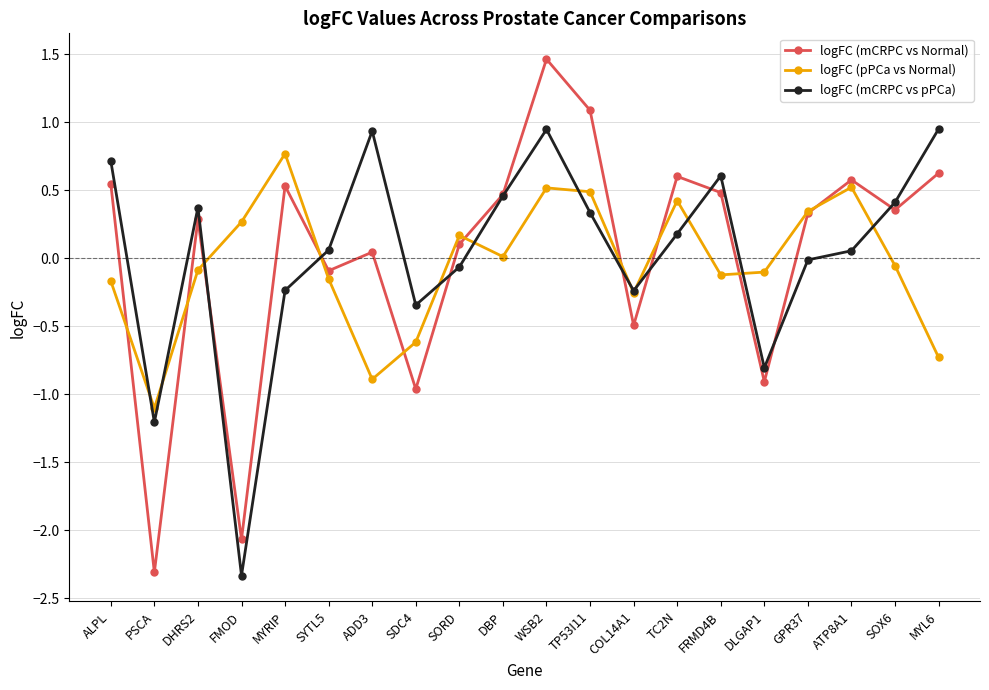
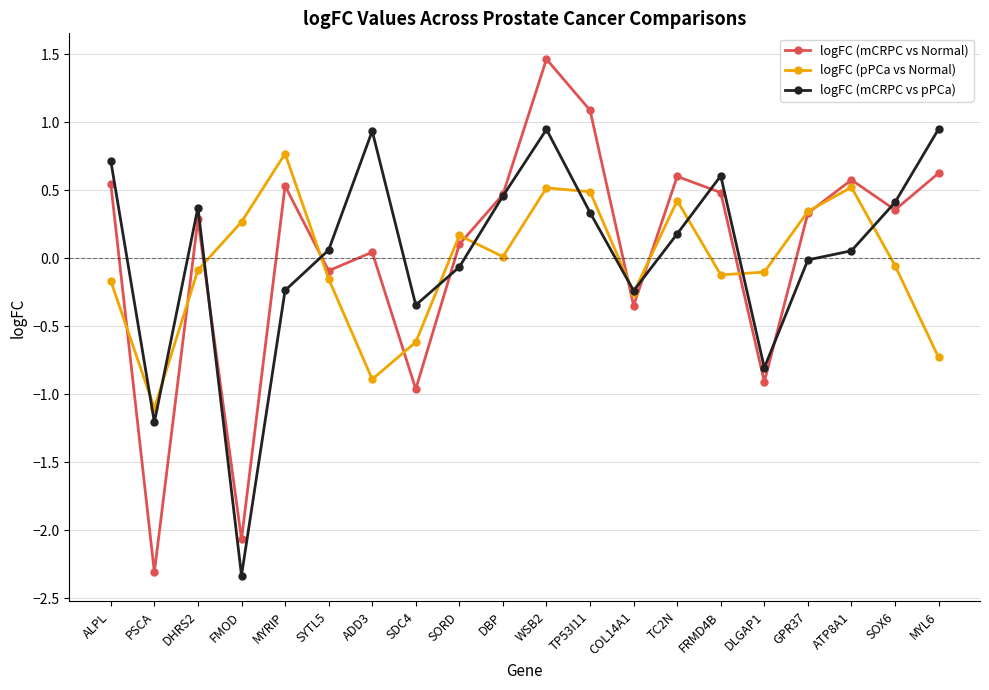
  {
    "logFC (mCRPC vs Normal)": {
      "ALPL": 0.55,
      "PSCA": -2.31,
      "DHRS2": 0.28,
      "FMOD": -2.07,
      "MYRIP": 0.53,
      "SYTL5": -0.09,
      "ADD3": 0.04,
      "SDC4": -0.96,
      "SORD": 0.10,
      "WSB2": 1.46,
      "TP53I11": 1.09,
-     "COL14A1": -0.49,
+     "COL14A1": -0.35,
      "TC2N": 0.60,
      "FRMD4B": 0.48,
      "DLGAP1": -0.91,
      "ATP8A1": 0.58,
      "SOX6": 0.35,
      "MYL6": 0.62
    },
    "logFC (pPCa vs Normal)": {
      "ALPL": -0.17,
      "PSCA": -1.10,
      "DHRS2": -0.09,
      "FMOD": 0.27,
      "MYRIP": 0.77,
      "SYTL5": -0.15,
      "ADD3": -0.89,
      "SDC4": -0.62,
      "SORD": 0.17,
      "DBP": 0.01,
      "WSB2": 0.52,
      "TP53I11": 0.49,
      "TC2N": 0.42,
      "FRMD4B": -0.12,
      "DLGAP1": -0.10,
      "ATP8A1": 0.52,
      "SOX6": -0.06,
      "MYL6": -0.73
    },
    "logFC (mCRPC vs pPCa)": {
      "ALPL": 0.71,
      "PSCA": -1.21,
      "DHRS2": 0.37,
      "FMOD": -2.33,
      "MYRIP": -0.24,
      "SYTL5": 0.06,
      "ADD3": 0.93,
      "SDC4": -0.35,
      "SORD": -0.07,
      "WSB2": 0.95,
      "TP53I11": 0.33,
      "TC2N": 0.18,
      "FRMD4B": 0.61,
      "DLGAP1": -0.81,
      "GPR37": -0.01,
      "ATP8A1": 0.05,
      "SOX6": 0.41,
      "MYL6": 0.95
    }
  }
